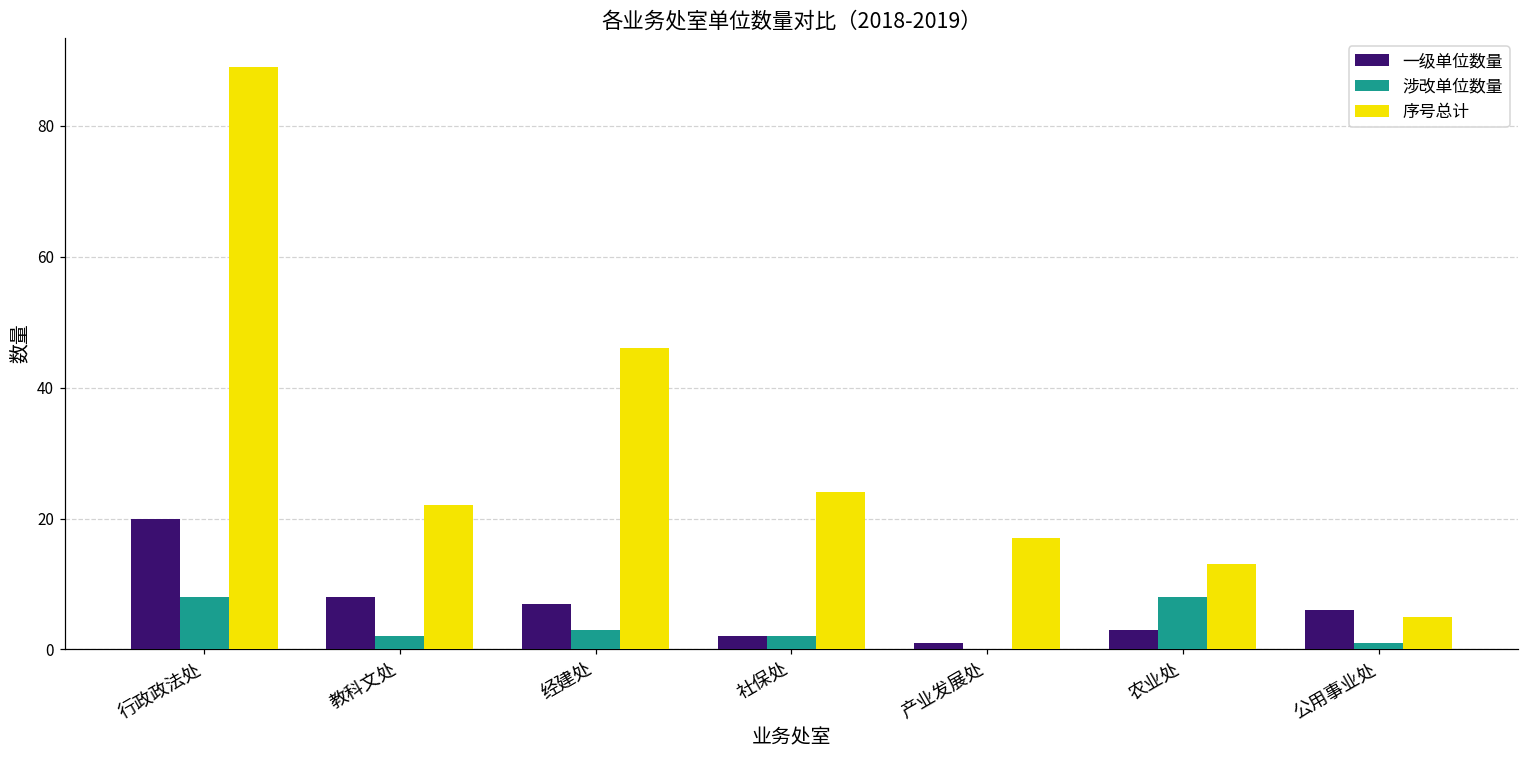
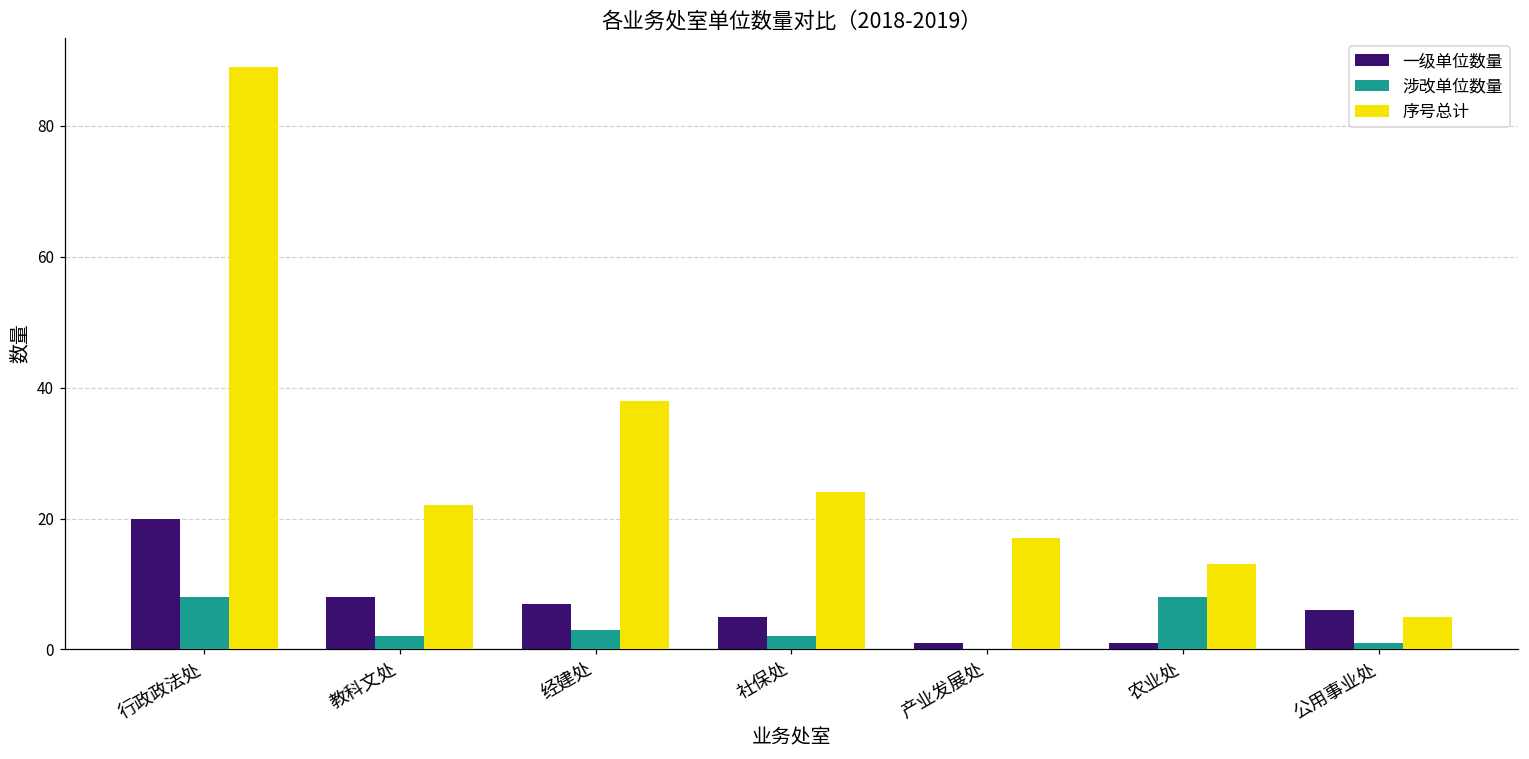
  {
    "一级单位数量": {
      "行政政法处": 20,
      "教科文处": 8,
      "经建处": 7,
-     "社保处": 2,
+     "社保处": 5,
      "产业发展处": 1,
-     "农业处": 3,
+     "农业处": 1,
      "公用事业处": 6
    },
    "涉改单位数量": {
      "行政政法处": 8,
      "教科文处": 2,
      "经建处": 3,
      "社保处": 2,
      "产业发展处": 0,
      "农业处": 8,
      "公用事业处": 1
    },
    "序号总计": {
      "行政政法处": 89,
      "教科文处": 22,
-     "经建处": 46,
+     "经建处": 38,
      "社保处": 24,
      "产业发展处": 17,
      "农业处": 13,
      "公用事业处": 5
    }
  }
